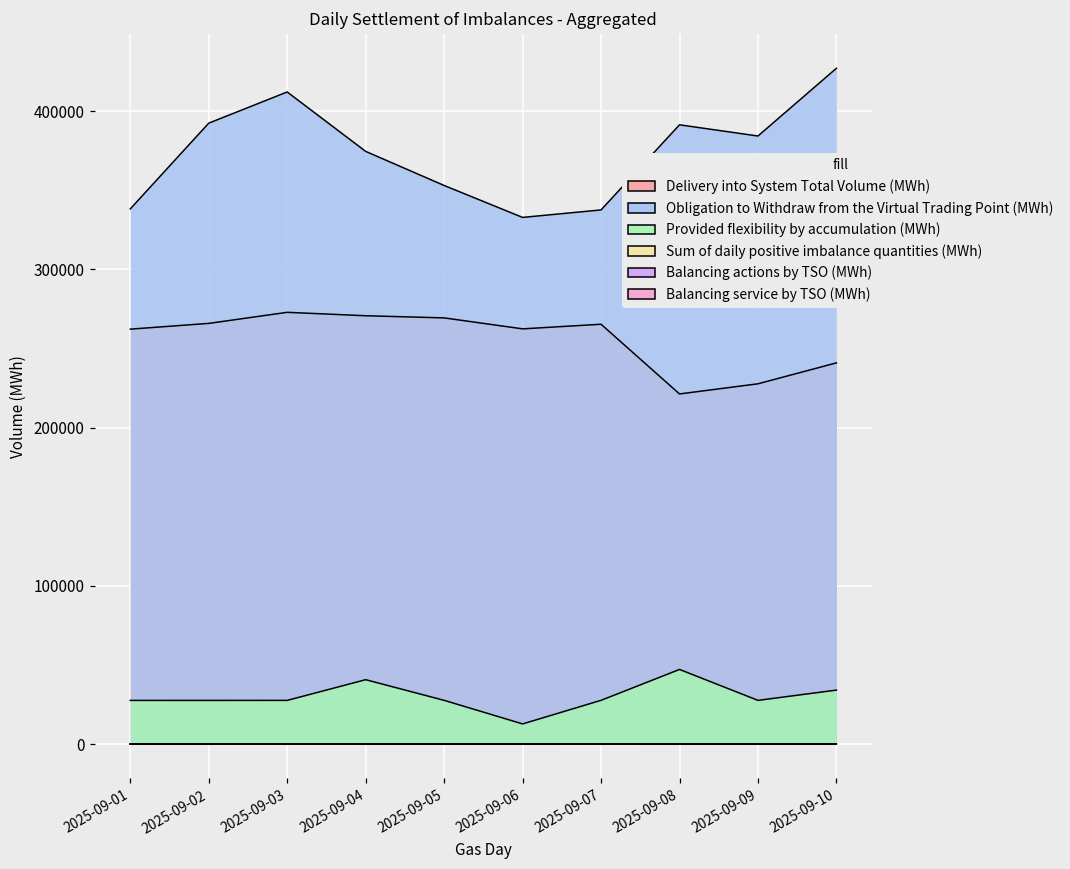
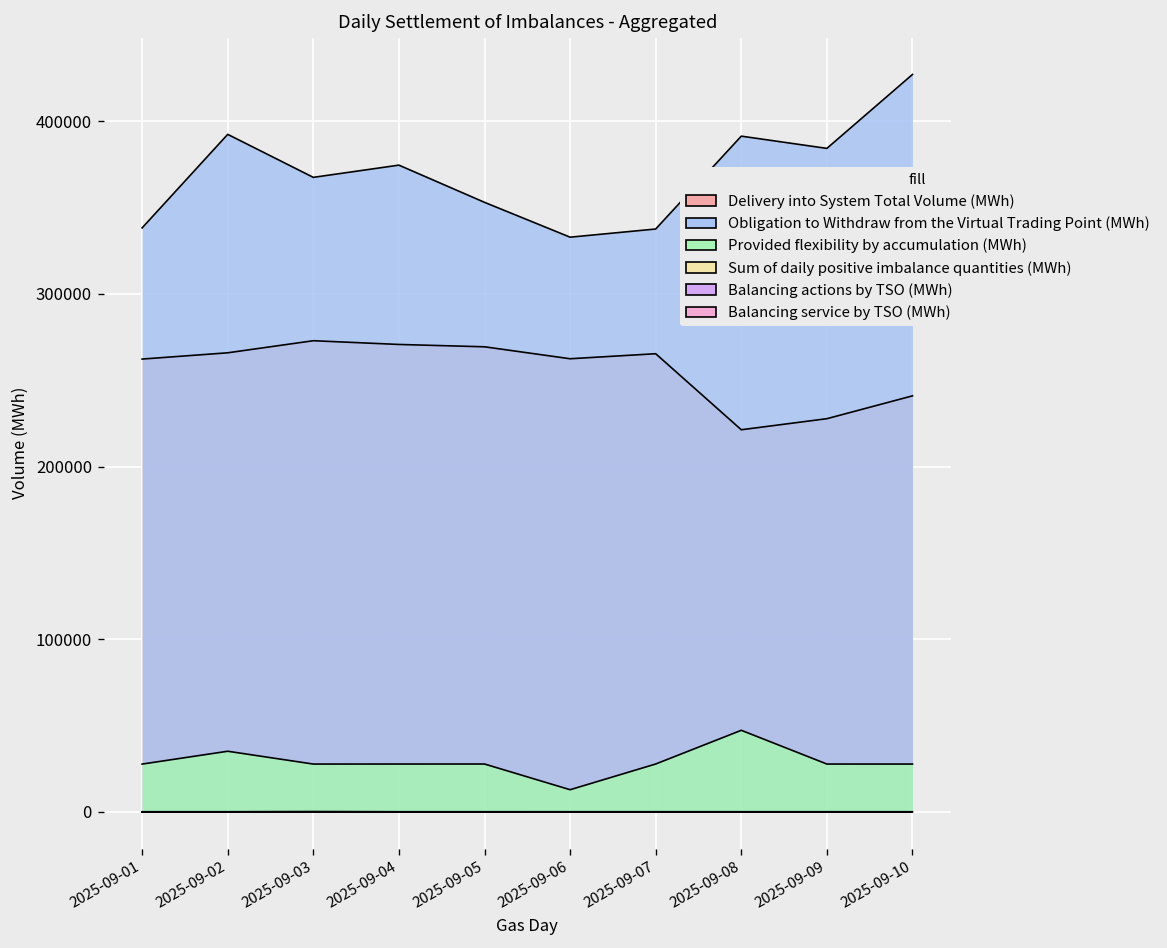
  {
    "Obligation to Withdraw from the Virtual Trading Point (MWh)": {
      "2025-09-01": 338000,
      "2025-09-02": 392000,
-     "2025-09-03": 412000,
+     "2025-09-03": 368000,
      "2025-09-04": 375000,
      "2025-09-05": 353000,
      "2025-09-06": 333000,
      "2025-09-07": 338000,
      "2025-09-08": 391000,
      "2025-09-09": 384000,
      "2025-09-10": 427000
    },
    "Provided flexibility by accumulation (MWh)": {
      "2025-09-01": 28000,
-     "2025-09-02": 28000,
+     "2025-09-02": 35000,
      "2025-09-03": 28000,
-     "2025-09-04": 41000,
+     "2025-09-04": 28000,
      "2025-09-05": 28000,
      "2025-09-06": 13000,
      "2025-09-07": 28000,
      "2025-09-08": 47000,
      "2025-09-09": 28000,
-     "2025-09-10": 34000
+     "2025-09-10": 28000
    }
  }
